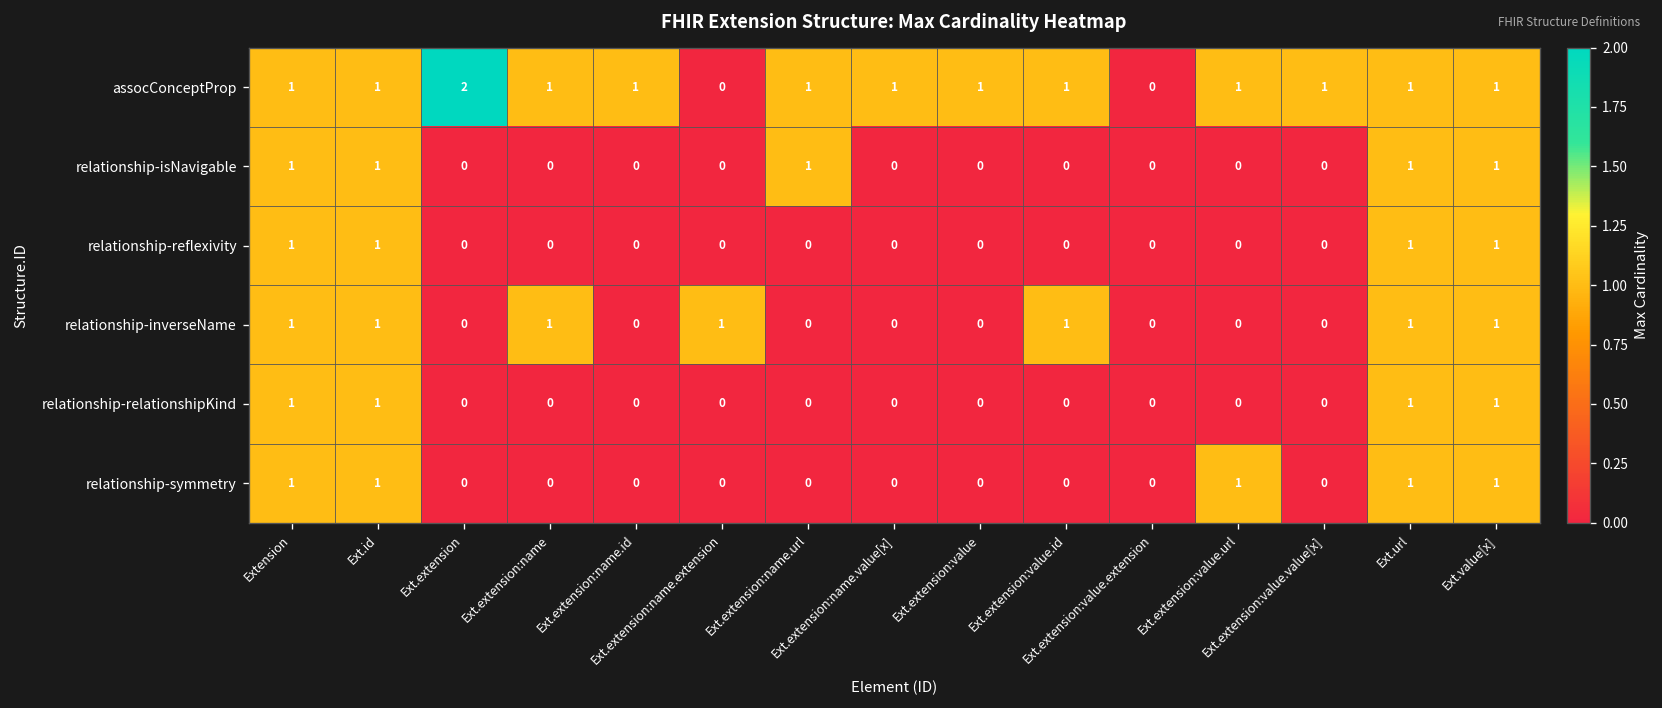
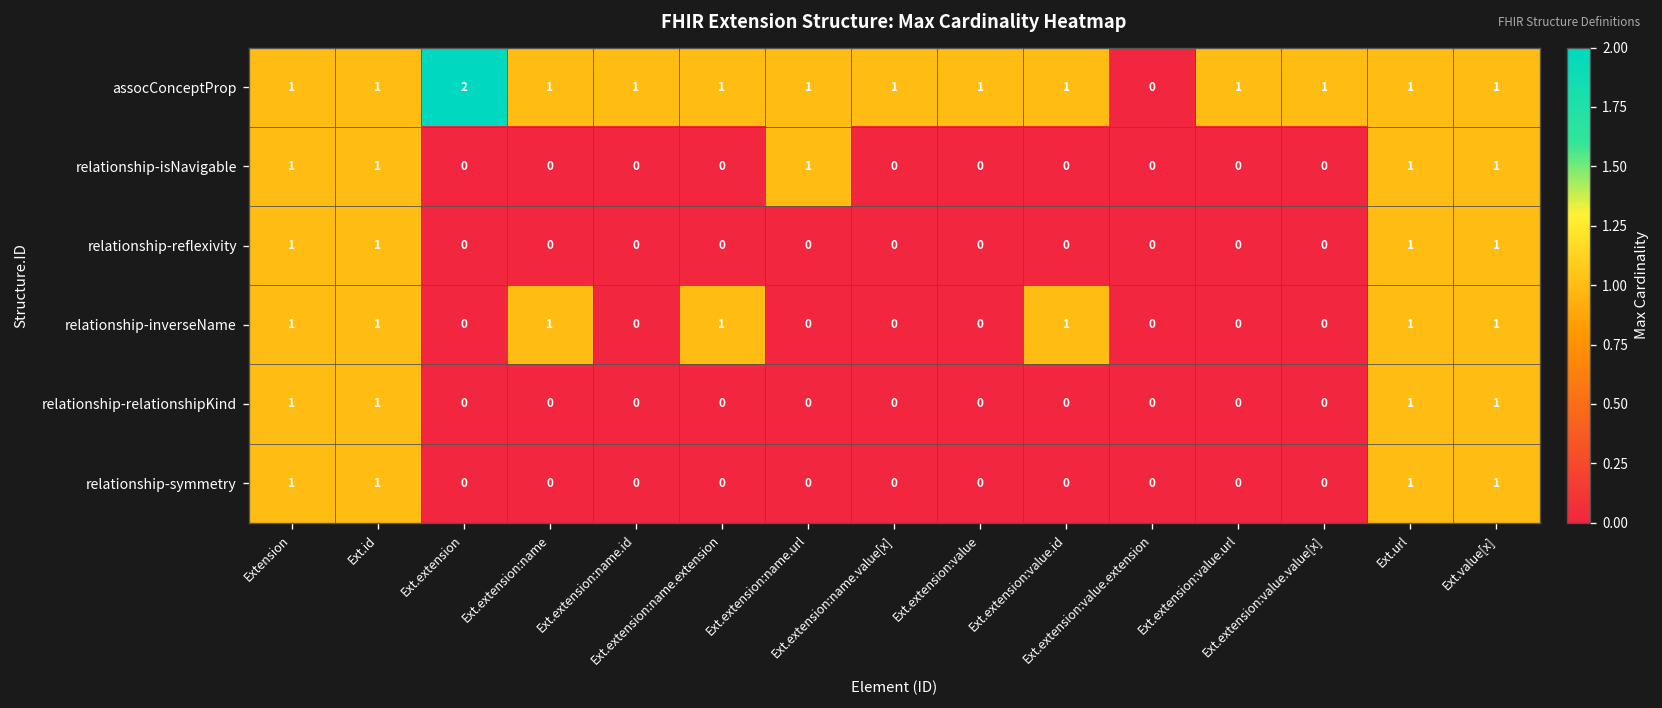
  {
    "assocConceptProp": {
      "Extension": 1,
      "Ext.id": 1,
      "Ext.extension": 2,
      "Ext.extension:name": 1,
      "Ext.extension:name.id": 1,
-     "Ext.extension:name.extension": 0,
+     "Ext.extension:name.extension": 1,
      "Ext.extension:name.url": 1,
      "Ext.extension:name.value[x]": 1,
      "Ext.extension:value": 1,
      "Ext.extension:value.id": 1,
      "Ext.extension:value.extension": 0,
      "Ext.extension:value.url": 1,
      "Ext.extension:value.value[x]": 1,
      "Ext.url": 1,
      "Ext.value[x]": 1
    },
    "relationship-isNavigable": {
      "Extension": 1,
      "Ext.id": 1,
      "Ext.extension": 0,
      "Ext.extension:name": 0,
      "Ext.extension:name.id": 0,
      "Ext.extension:name.extension": 0,
      "Ext.extension:name.url": 1,
      "Ext.extension:name.value[x]": 0,
      "Ext.extension:value": 0,
      "Ext.extension:value.id": 0,
      "Ext.extension:value.extension": 0,
      "Ext.extension:value.url": 0,
      "Ext.extension:value.value[x]": 0,
      "Ext.url": 1,
      "Ext.value[x]": 1
    },
    "relationship-reflexivity": {
      "Extension": 1,
      "Ext.id": 1,
      "Ext.extension": 0,
      "Ext.extension:name": 0,
      "Ext.extension:name.id": 0,
      "Ext.extension:name.extension": 0,
      "Ext.extension:name.url": 0,
      "Ext.extension:name.value[x]": 0,
      "Ext.extension:value": 0,
      "Ext.extension:value.id": 0,
      "Ext.extension:value.extension": 0,
      "Ext.extension:value.url": 0,
      "Ext.extension:value.value[x]": 0,
      "Ext.url": 1,
      "Ext.value[x]": 1
    },
    "relationship-inverseName": {
      "Extension": 1,
      "Ext.id": 1,
      "Ext.extension": 0,
      "Ext.extension:name": 1,
      "Ext.extension:name.id": 0,
      "Ext.extension:name.extension": 1,
      "Ext.extension:name.url": 0,
      "Ext.extension:name.value[x]": 0,
      "Ext.extension:value": 0,
      "Ext.extension:value.id": 1,
      "Ext.extension:value.extension": 0,
      "Ext.extension:value.url": 0,
      "Ext.extension:value.value[x]": 0,
      "Ext.url": 1,
      "Ext.value[x]": 1
    },
    "relationship-relationshipKind": {
      "Extension": 1,
      "Ext.id": 1,
      "Ext.extension": 0,
      "Ext.extension:name": 0,
      "Ext.extension:name.id": 0,
      "Ext.extension:name.extension": 0,
      "Ext.extension:name.url": 0,
      "Ext.extension:name.value[x]": 0,
      "Ext.extension:value": 0,
      "Ext.extension:value.id": 0,
      "Ext.extension:value.extension": 0,
      "Ext.extension:value.url": 0,
      "Ext.extension:value.value[x]": 0,
      "Ext.url": 1,
      "Ext.value[x]": 1
    },
    "relationship-symmetry": {
      "Extension": 1,
      "Ext.id": 1,
      "Ext.extension": 0,
      "Ext.extension:name": 0,
      "Ext.extension:name.id": 0,
      "Ext.extension:name.extension": 0,
      "Ext.extension:name.url": 0,
      "Ext.extension:name.value[x]": 0,
      "Ext.extension:value": 0,
      "Ext.extension:value.id": 0,
      "Ext.extension:value.extension": 0,
-     "Ext.extension:value.url": 1,
+     "Ext.extension:value.url": 0,
      "Ext.extension:value.value[x]": 0,
      "Ext.url": 1,
      "Ext.value[x]": 1
    }
  }
